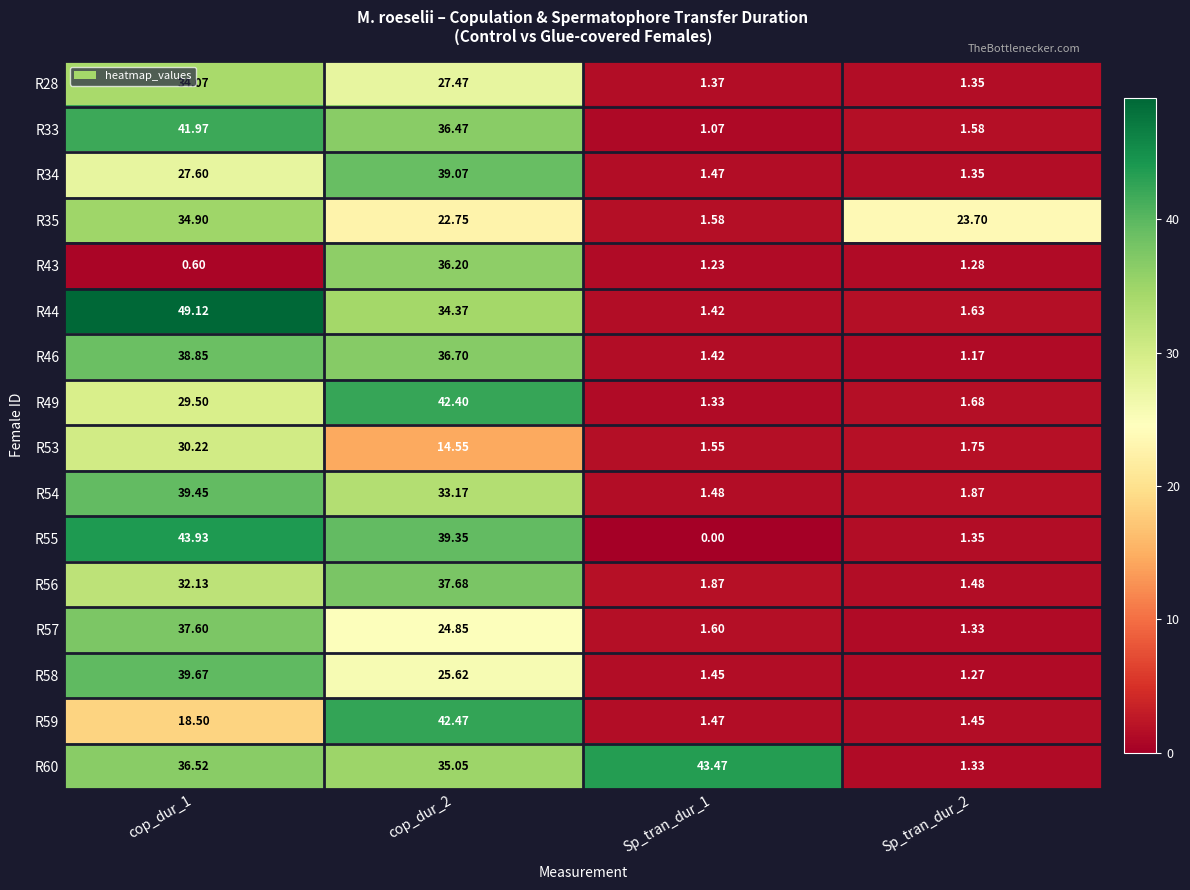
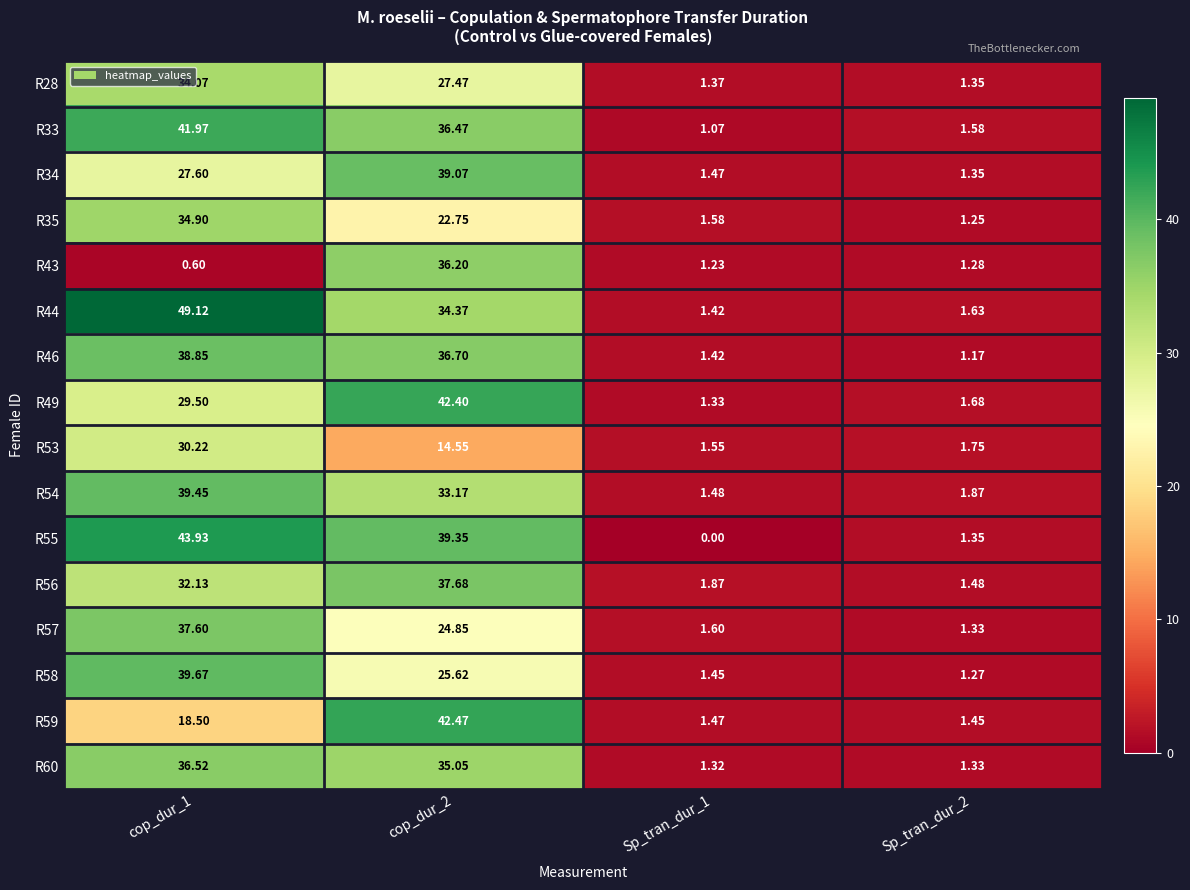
  {
    "R28": {
      "cop_dur_2": 27.47,
      "Sp_tran_dur_1": 1.37,
      "Sp_tran_dur_2": 1.35
    },
    "R33": {
      "cop_dur_1": 41.97,
      "cop_dur_2": 36.47,
      "Sp_tran_dur_1": 1.07,
      "Sp_tran_dur_2": 1.58
    },
    "R34": {
      "cop_dur_1": 27.60,
      "cop_dur_2": 39.07,
      "Sp_tran_dur_1": 1.47,
      "Sp_tran_dur_2": 1.35
    },
    "R35": {
      "cop_dur_1": 34.90,
      "cop_dur_2": 22.75,
      "Sp_tran_dur_1": 1.58,
-     "Sp_tran_dur_2": 23.70
+     "Sp_tran_dur_2": 1.25
    },
    "R43": {
      "cop_dur_1": 0.60,
      "cop_dur_2": 36.20,
      "Sp_tran_dur_1": 1.23,
      "Sp_tran_dur_2": 1.28
    },
    "R44": {
      "cop_dur_1": 49.12,
      "cop_dur_2": 34.37,
      "Sp_tran_dur_1": 1.42,
      "Sp_tran_dur_2": 1.63
    },
    "R46": {
      "cop_dur_1": 38.85,
      "cop_dur_2": 36.70,
      "Sp_tran_dur_1": 1.42,
      "Sp_tran_dur_2": 1.17
    },
    "R49": {
      "cop_dur_1": 29.50,
      "cop_dur_2": 42.40,
      "Sp_tran_dur_1": 1.33,
      "Sp_tran_dur_2": 1.68
    },
    "R53": {
      "cop_dur_1": 30.22,
      "cop_dur_2": 14.55,
      "Sp_tran_dur_1": 1.55,
      "Sp_tran_dur_2": 1.75
    },
    "R54": {
      "cop_dur_1": 39.45,
      "cop_dur_2": 33.17,
      "Sp_tran_dur_1": 1.48,
      "Sp_tran_dur_2": 1.87
    },
    "R55": {
      "cop_dur_1": 43.93,
      "cop_dur_2": 39.35,
      "Sp_tran_dur_1": 0.00,
      "Sp_tran_dur_2": 1.35
    },
    "R56": {
      "cop_dur_1": 32.13,
      "cop_dur_2": 37.68,
      "Sp_tran_dur_1": 1.87,
      "Sp_tran_dur_2": 1.48
    },
    "R57": {
      "cop_dur_1": 37.60,
      "cop_dur_2": 24.85,
      "Sp_tran_dur_1": 1.60,
      "Sp_tran_dur_2": 1.33
    },
    "R58": {
      "cop_dur_1": 39.67,
      "cop_dur_2": 25.62,
      "Sp_tran_dur_1": 1.45,
      "Sp_tran_dur_2": 1.27
    },
    "R59": {
      "cop_dur_1": 18.50,
      "cop_dur_2": 42.47,
      "Sp_tran_dur_1": 1.47,
      "Sp_tran_dur_2": 1.45
    },
    "R60": {
      "cop_dur_1": 36.52,
      "cop_dur_2": 35.05,
-     "Sp_tran_dur_1": 43.47,
+     "Sp_tran_dur_1": 1.32,
      "Sp_tran_dur_2": 1.33
    }
  }
